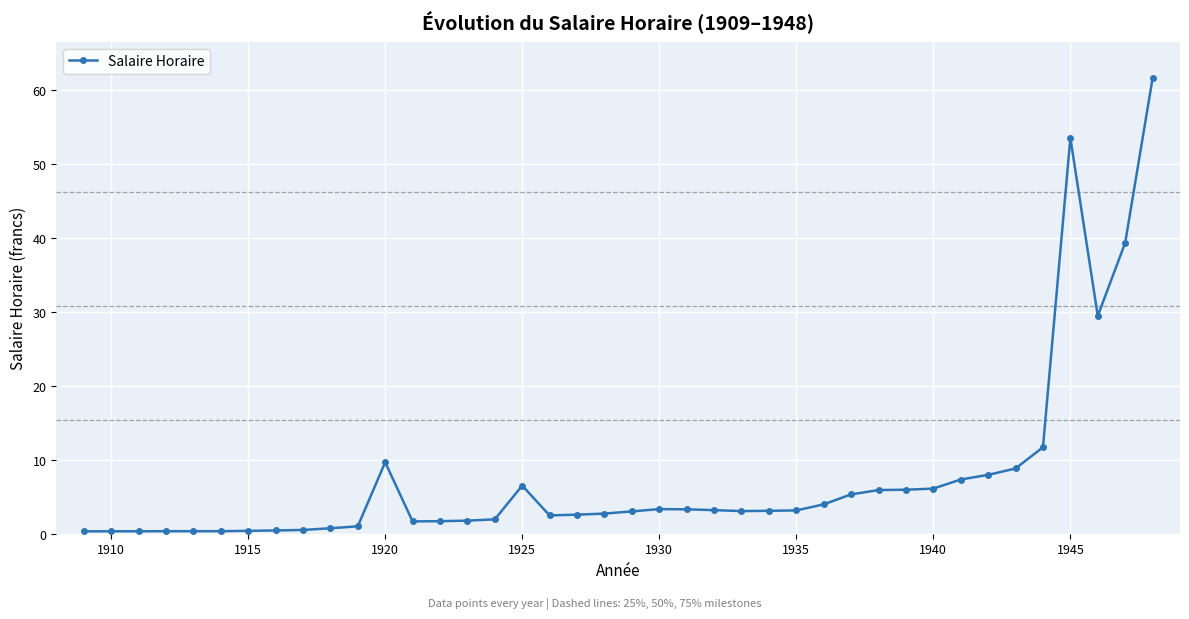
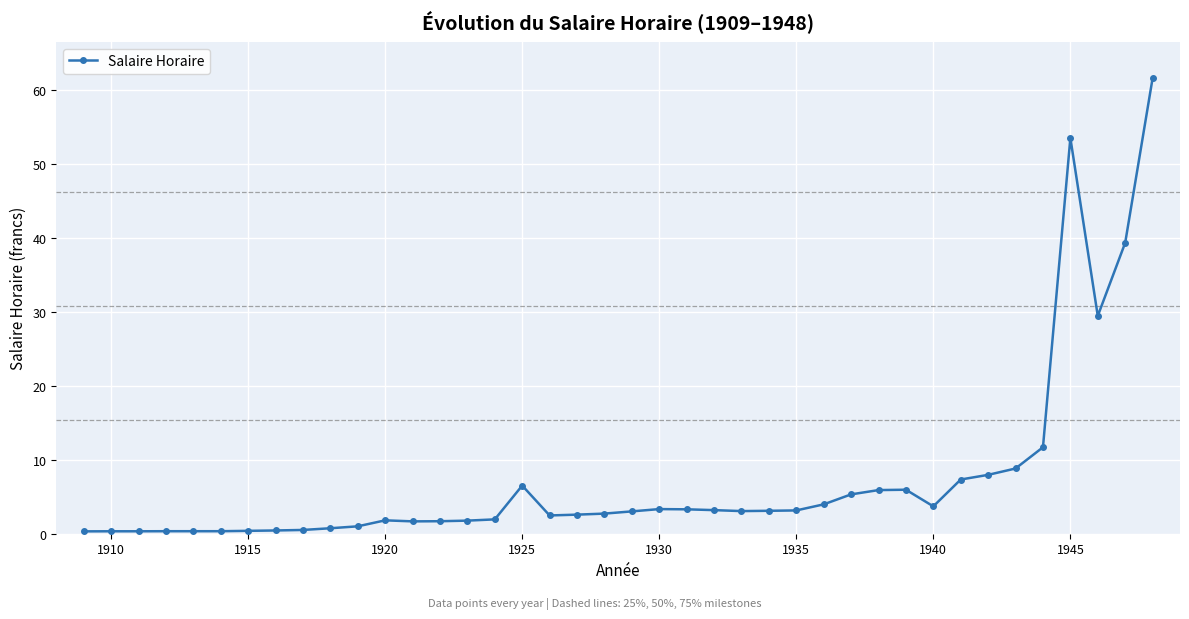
  {
    "1910": 0,
    "1915": 0,
-   "1920": 10,
+   "1920": 2,
    "1925": 7,
    "1930": 3,
    "1935": 3,
-   "1940": 6,
+   "1940": 4,
    "1945": 54
  }
